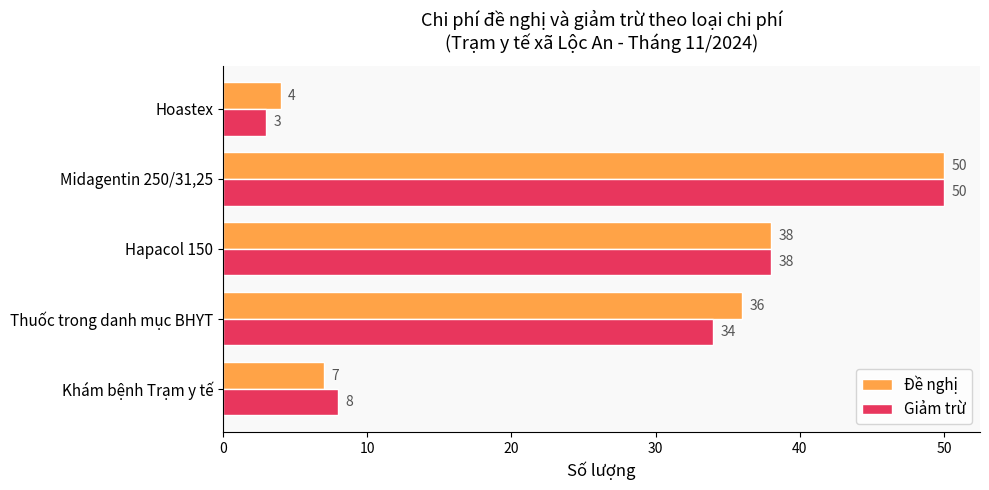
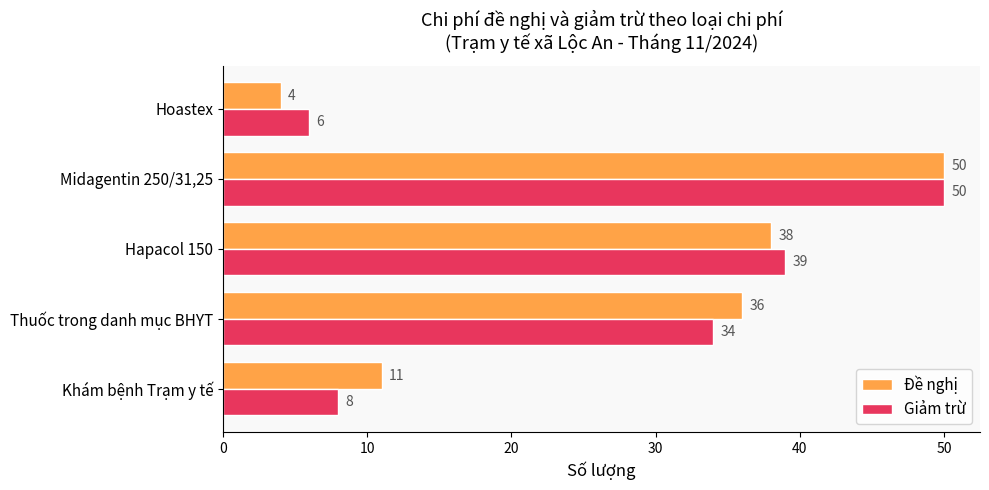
  {
    "Đề nghị": {
      "Hoastex": 4,
      "Midagentin 250/31,25": 50,
      "Hapacol 150": 38,
      "Thuốc trong danh mục BHYT": 36,
-     "Khám bệnh Trạm y tế": 7
+     "Khám bệnh Trạm y tế": 11
    },
    "Giảm trừ": {
-     "Hoastex": 3,
+     "Hoastex": 6,
      "Midagentin 250/31,25": 50,
-     "Hapacol 150": 38,
+     "Hapacol 150": 39,
      "Thuốc trong danh mục BHYT": 34,
      "Khám bệnh Trạm y tế": 8
    }
  }
